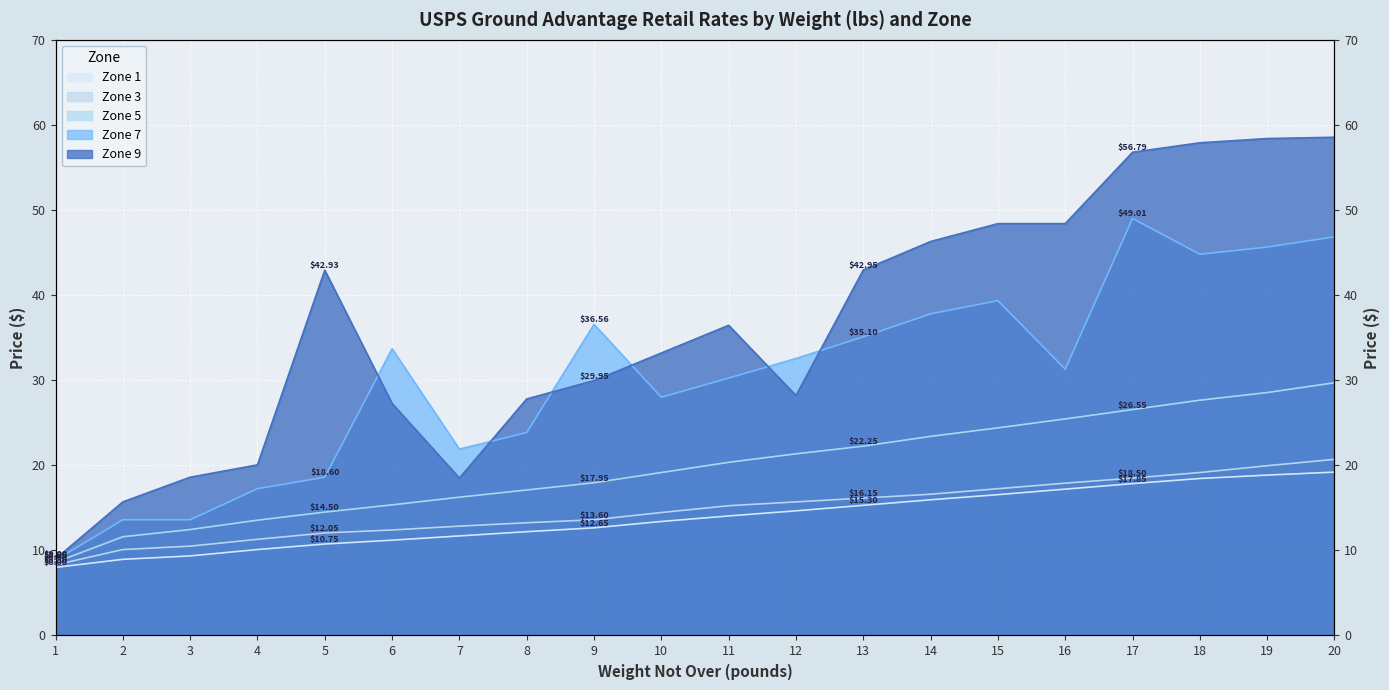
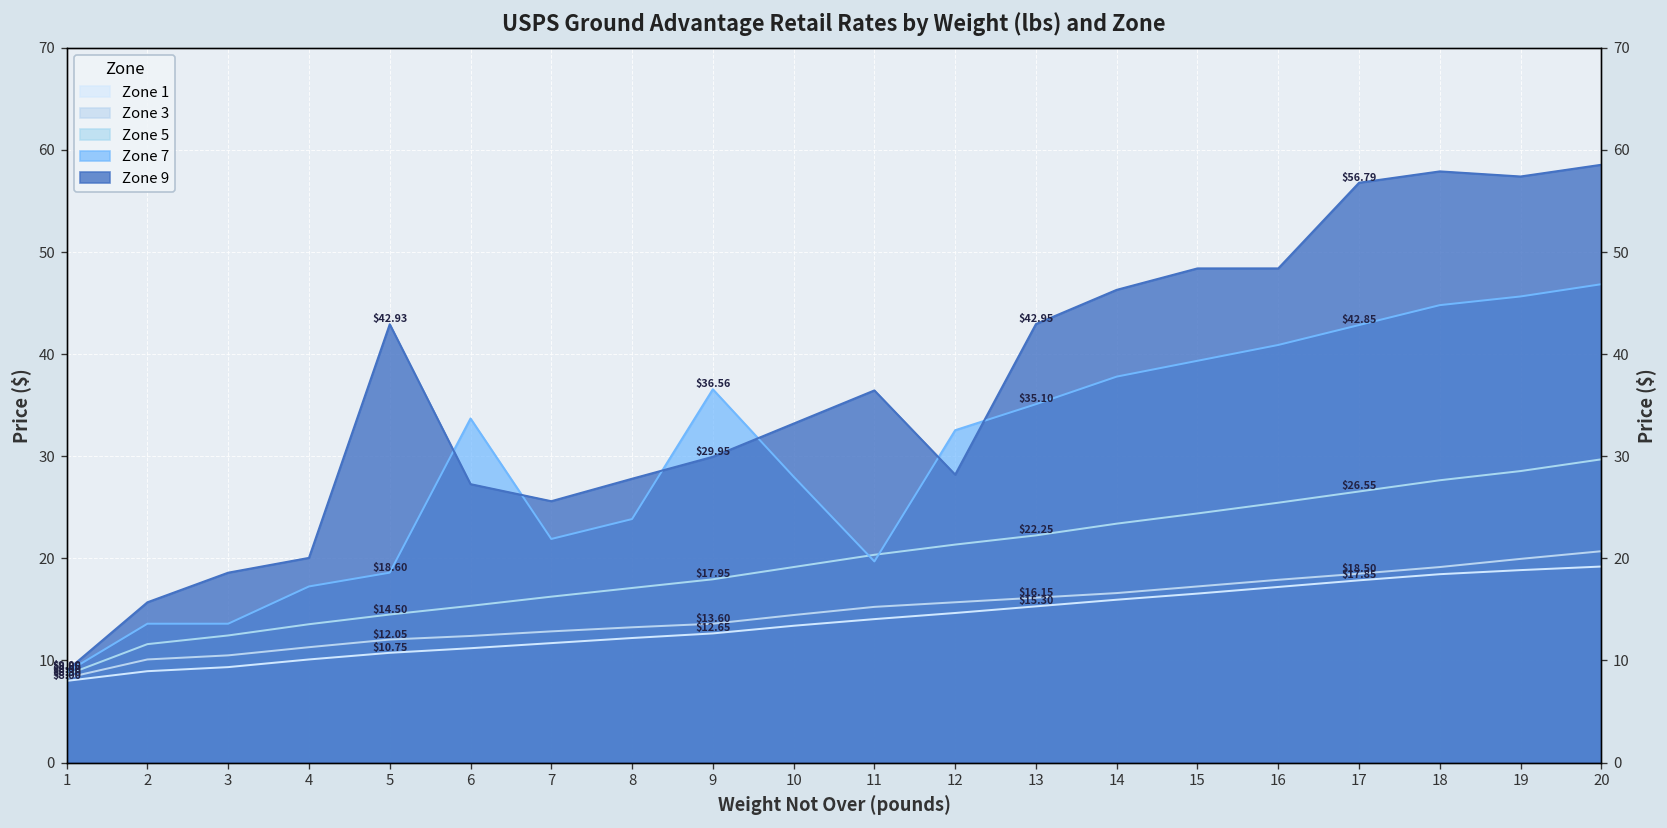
  {
    "Zone 7": {
      "5": "$18.60",
      "9": "$36.56",
-     "11": "30",
+     "11": "20",
      "13": "$35.10",
-     "16": "31",
-     "17": "$49.01"
+     "16": "41",
+     "17": "$42.85"
    },
    "Zone 9": {
      "2": "16",
      "3": "19",
      "4": "20",
      "6": "27",
-     "7": "19",
+     "7": "26",
      "8": "28",
      "10": "33",
      "11": "36",
      "12": "28",
      "14": "46",
      "15": "48",
      "16": "48",
      "18": "58",
-     "19": "58",
+     "19": "57",
      "20": "59"
    }
  }
